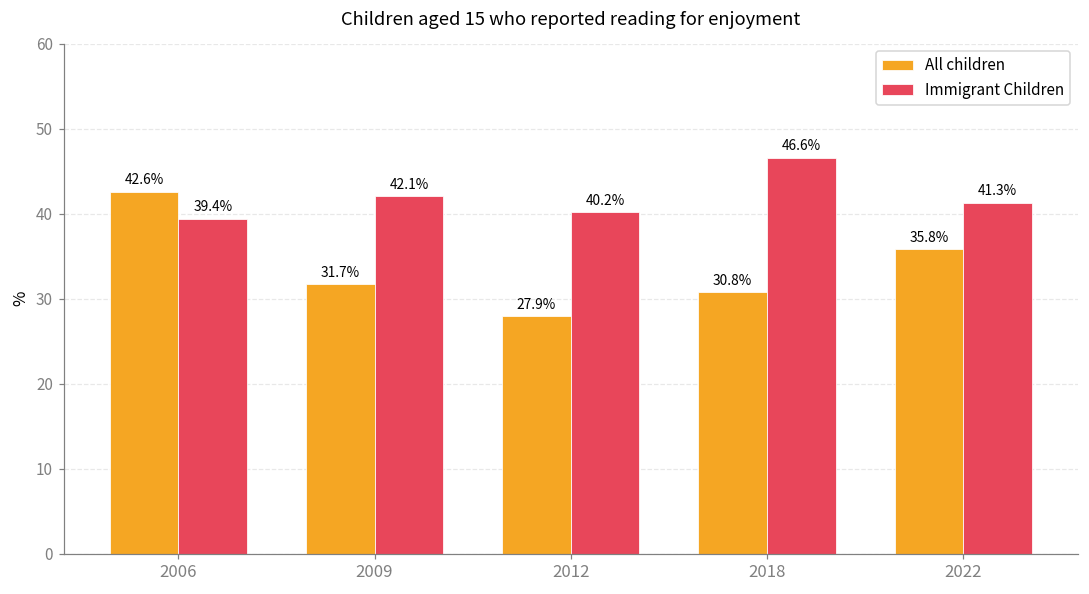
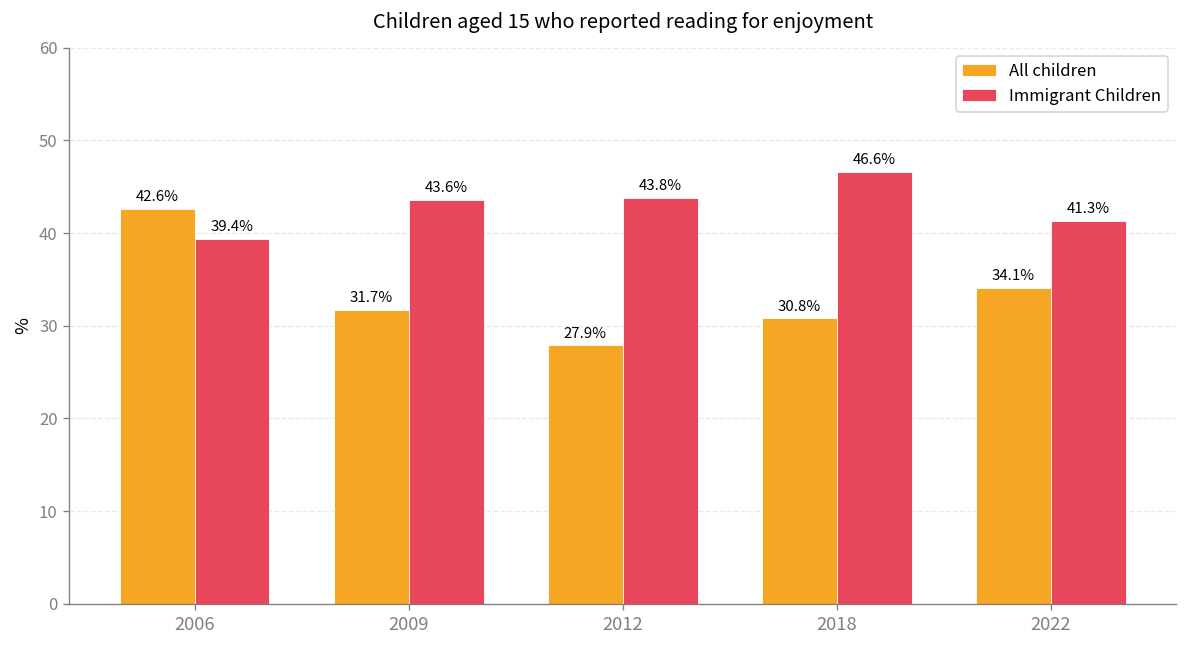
  {
    "All children": {
      "2006": "42.6%",
      "2009": "31.7%",
      "2012": "27.9%",
      "2018": "30.8%",
-     "2022": "35.8%"
+     "2022": "34.1%"
    },
    "Immigrant Children": {
      "2006": "39.4%",
-     "2009": "42.1%",
-     "2012": "40.2%",
+     "2009": "43.6%",
+     "2012": "43.8%",
      "2018": "46.6%",
      "2022": "41.3%"
    }
  }
